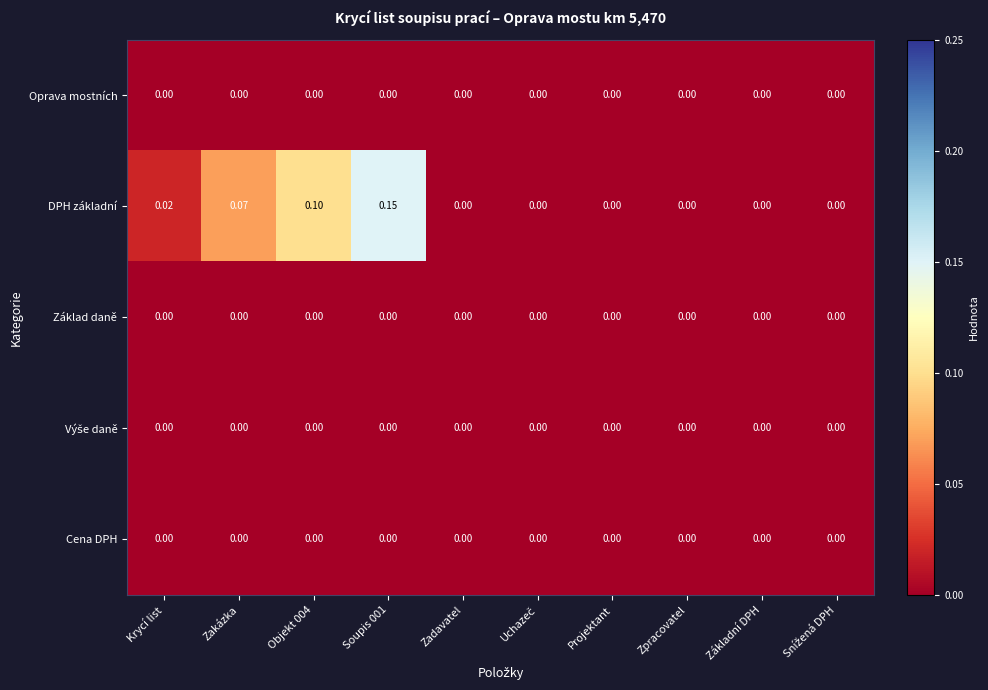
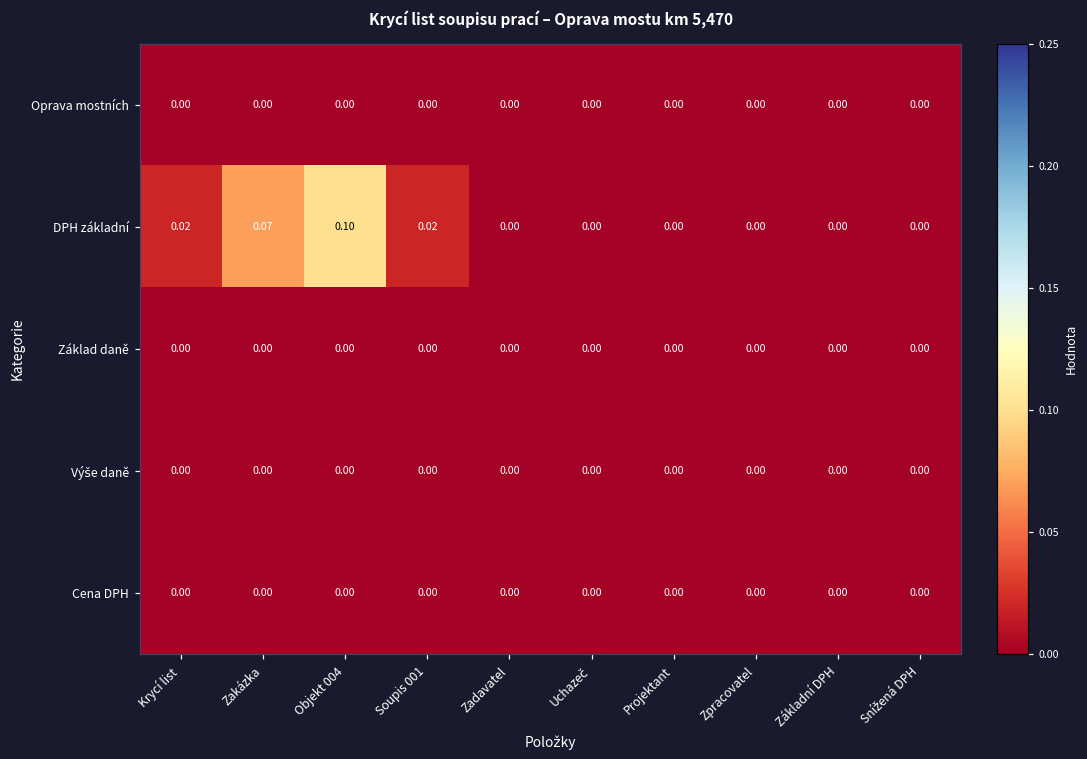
  {
    "Oprava mostních": {
      "Krycí list": 0.00,
      "Zakázka": 0.00,
      "Objekt 004": 0.00,
      "Soupis 001": 0.00,
      "Zadavatel": 0.00,
      "Uchazeč": 0.00,
      "Projektant": 0.00,
      "Zpracovatel": 0.00,
      "Základní DPH": 0.00,
      "Snížená DPH": 0.00
    },
    "DPH základní": {
      "Krycí list": 0.02,
      "Zakázka": 0.07,
      "Objekt 004": 0.10,
-     "Soupis 001": 0.15,
+     "Soupis 001": 0.02,
      "Zadavatel": 0.00,
      "Uchazeč": 0.00,
      "Projektant": 0.00,
      "Zpracovatel": 0.00,
      "Základní DPH": 0.00,
      "Snížená DPH": 0.00
    },
    "Základ daně": {
      "Krycí list": 0.00,
      "Zakázka": 0.00,
      "Objekt 004": 0.00,
      "Soupis 001": 0.00,
      "Zadavatel": 0.00,
      "Uchazeč": 0.00,
      "Projektant": 0.00,
      "Zpracovatel": 0.00,
      "Základní DPH": 0.00,
      "Snížená DPH": 0.00
    },
    "Výše daně": {
      "Krycí list": 0.00,
      "Zakázka": 0.00,
      "Objekt 004": 0.00,
      "Soupis 001": 0.00,
      "Zadavatel": 0.00,
      "Uchazeč": 0.00,
      "Projektant": 0.00,
      "Zpracovatel": 0.00,
      "Základní DPH": 0.00,
      "Snížená DPH": 0.00
    },
    "Cena DPH": {
      "Krycí list": 0.00,
      "Zakázka": 0.00,
      "Objekt 004": 0.00,
      "Soupis 001": 0.00,
      "Zadavatel": 0.00,
      "Uchazeč": 0.00,
      "Projektant": 0.00,
      "Zpracovatel": 0.00,
      "Základní DPH": 0.00,
      "Snížená DPH": 0.00
    }
  }
